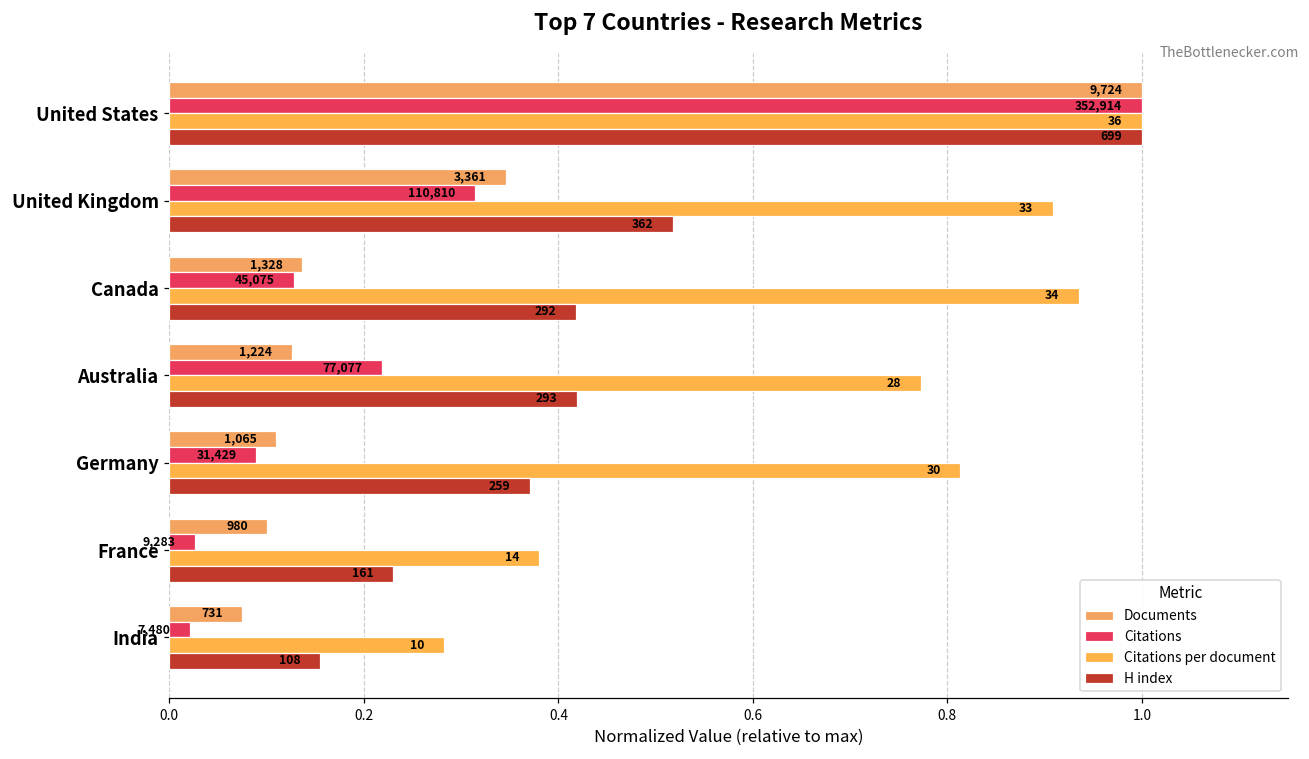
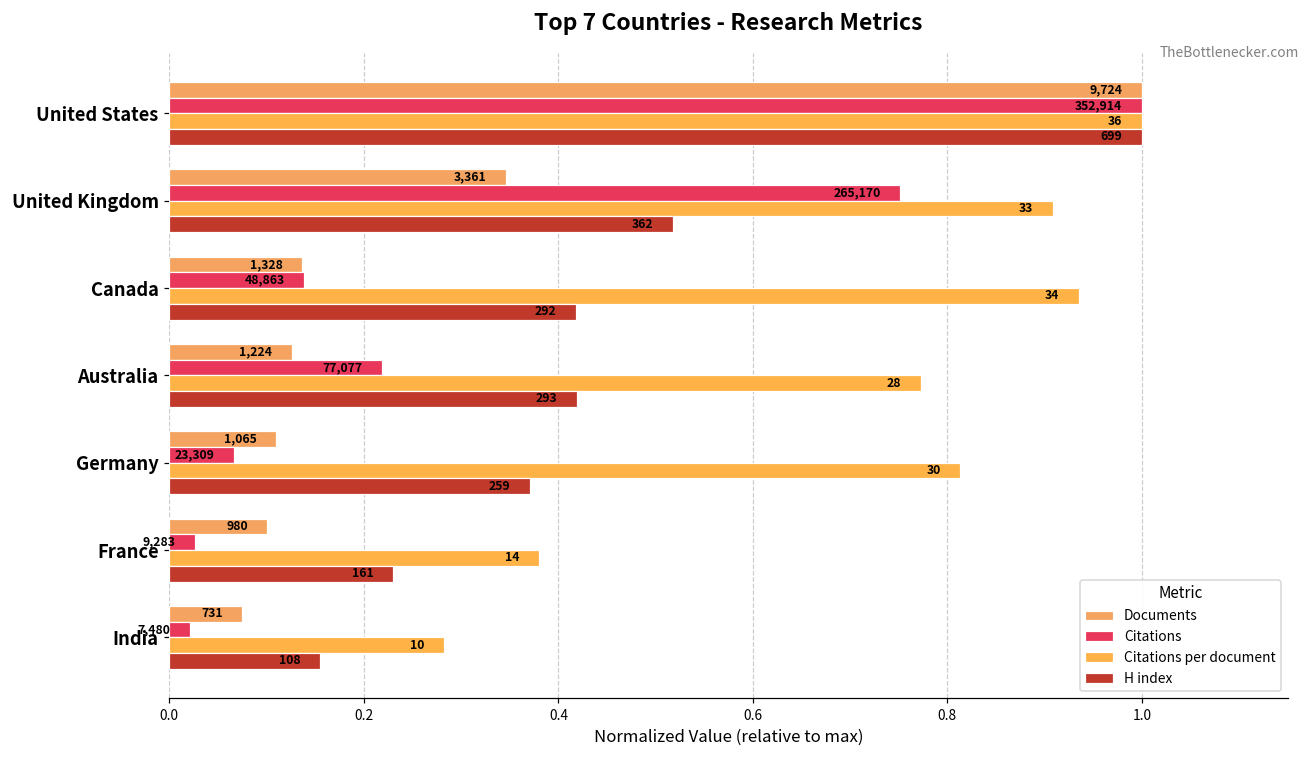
  {
    "Citations": {
-     "United Kingdom": "110,810",
-     "Canada": "45,075",
-     "Germany": "31,429"
+     "United Kingdom": "265,170",
+     "Canada": "48,863",
+     "Germany": "23,309"
    }
  }
